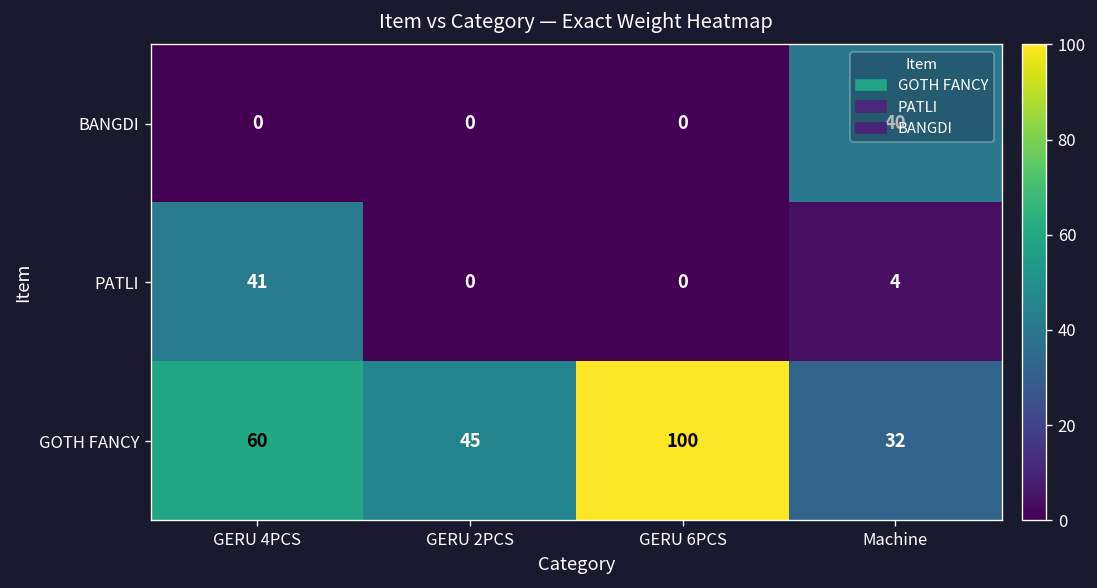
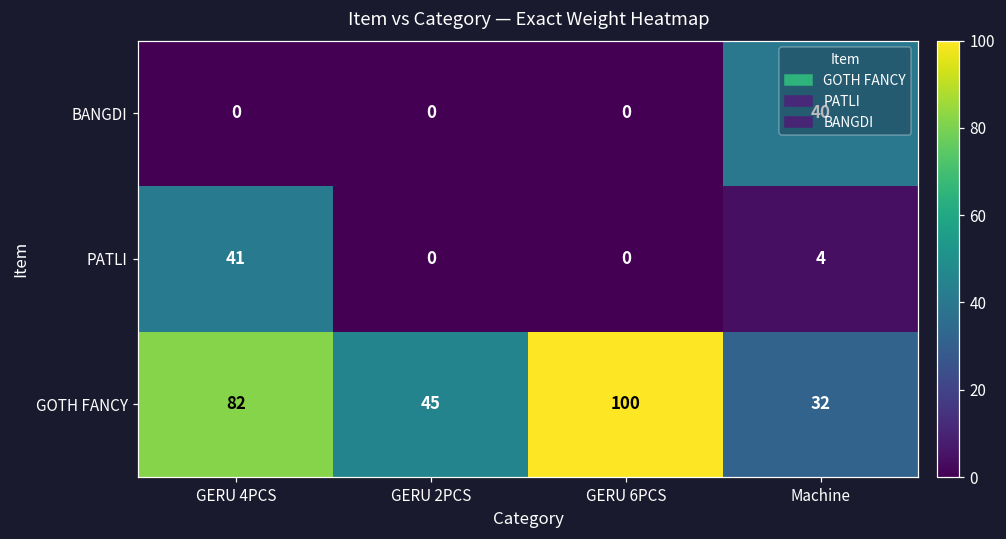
  {
    "BANGDI": {
      "GERU 4PCS": 0,
      "GERU 2PCS": 0,
      "GERU 6PCS": 0
    },
    "PATLI": {
      "GERU 4PCS": 41,
      "GERU 2PCS": 0,
      "GERU 6PCS": 0,
      "Machine": 4
    },
    "GOTH FANCY": {
-     "GERU 4PCS": 60,
+     "GERU 4PCS": 82,
      "GERU 2PCS": 45,
      "GERU 6PCS": 100,
      "Machine": 32
    }
  }
